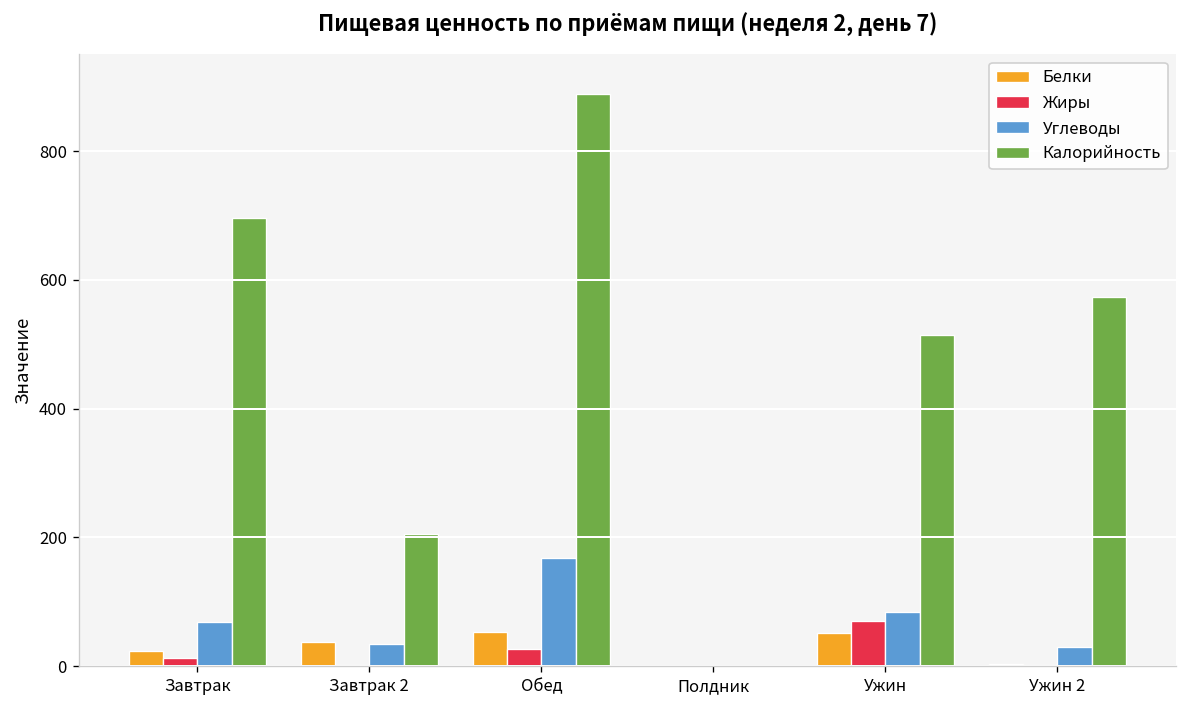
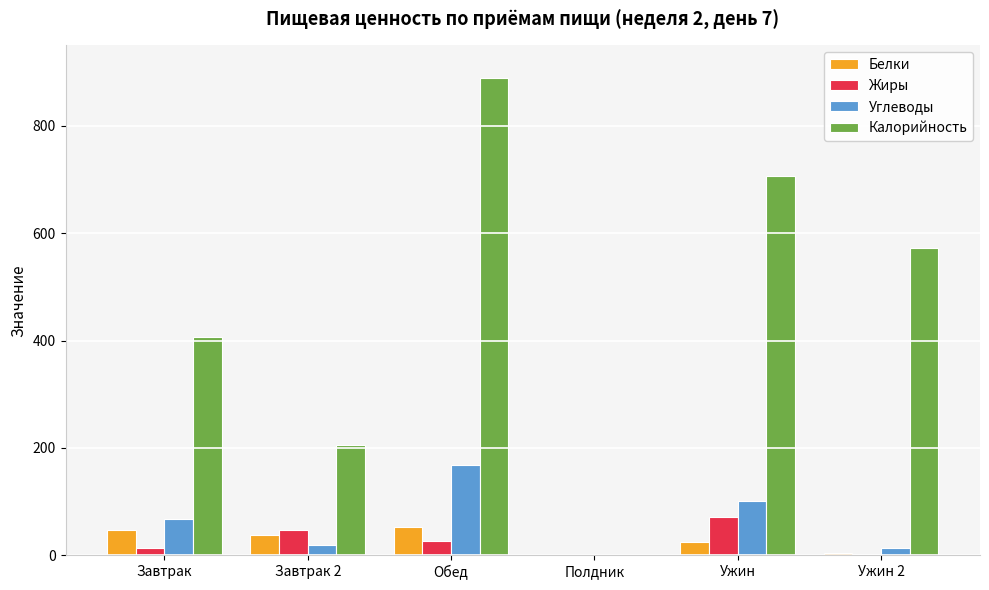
  {
    "Белки": {
-     "Завтрак": 20,
+     "Завтрак": 50,
      "Завтрак 2": 40,
      "Обед": 50,
      "Полдник": 0,
-     "Ужин": 50
+     "Ужин": 30
    },
    "Жиры": {
      "Завтрак": 10,
-     "Завтрак 2": 0,
+     "Завтрак 2": 50,
      "Обед": 30,
      "Полдник": 0,
      "Ужин": 70
    },
    "Углеводы": {
      "Завтрак": 70,
-     "Завтрак 2": 30,
+     "Завтрак 2": 20,
      "Обед": 170,
      "Полдник": 0,
-     "Ужин": 80,
-     "Ужин 2": 30
+     "Ужин": 100,
+     "Ужин 2": 10
    },
    "Калорийность": {
-     "Завтрак": 700,
+     "Завтрак": 410,
      "Завтрак 2": 210,
      "Обед": 890,
      "Полдник": 0,
-     "Ужин": 510,
+     "Ужин": 710,
      "Ужин 2": 570
    }
  }
